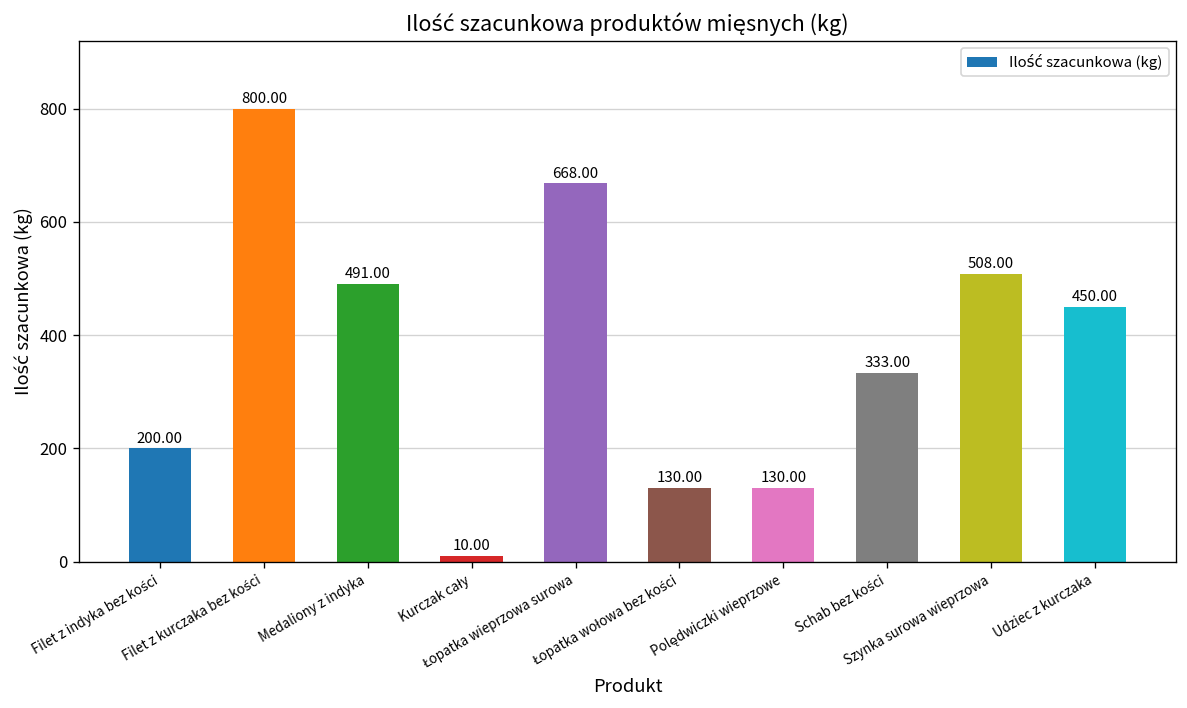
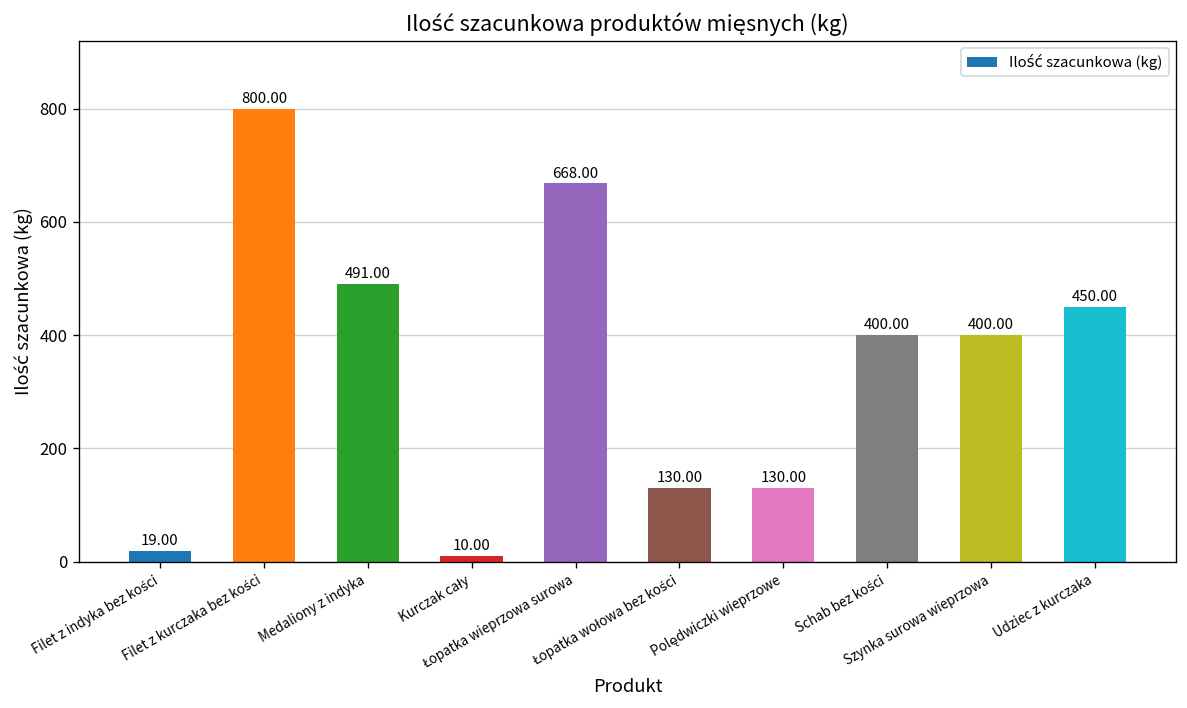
  {
-   "Filet z indyka bez kości": 200.00,
+   "Filet z indyka bez kości": 19.00,
    "Filet z kurczaka bez kości": 800.00,
    "Medaliony z indyka": 491.00,
    "Kurczak cały": 10.00,
    "Łopatka wieprzowa surowa": 668.00,
    "Łopatka wołowa bez kości": 130.00,
    "Polędwiczki wieprzowe": 130.00,
-   "Schab bez kości": 333.00,
-   "Szynka surowa wieprzowa": 508.00,
+   "Schab bez kości": 400.00,
+   "Szynka surowa wieprzowa": 400.00,
    "Udziec z kurczaka": 450.00
  }
